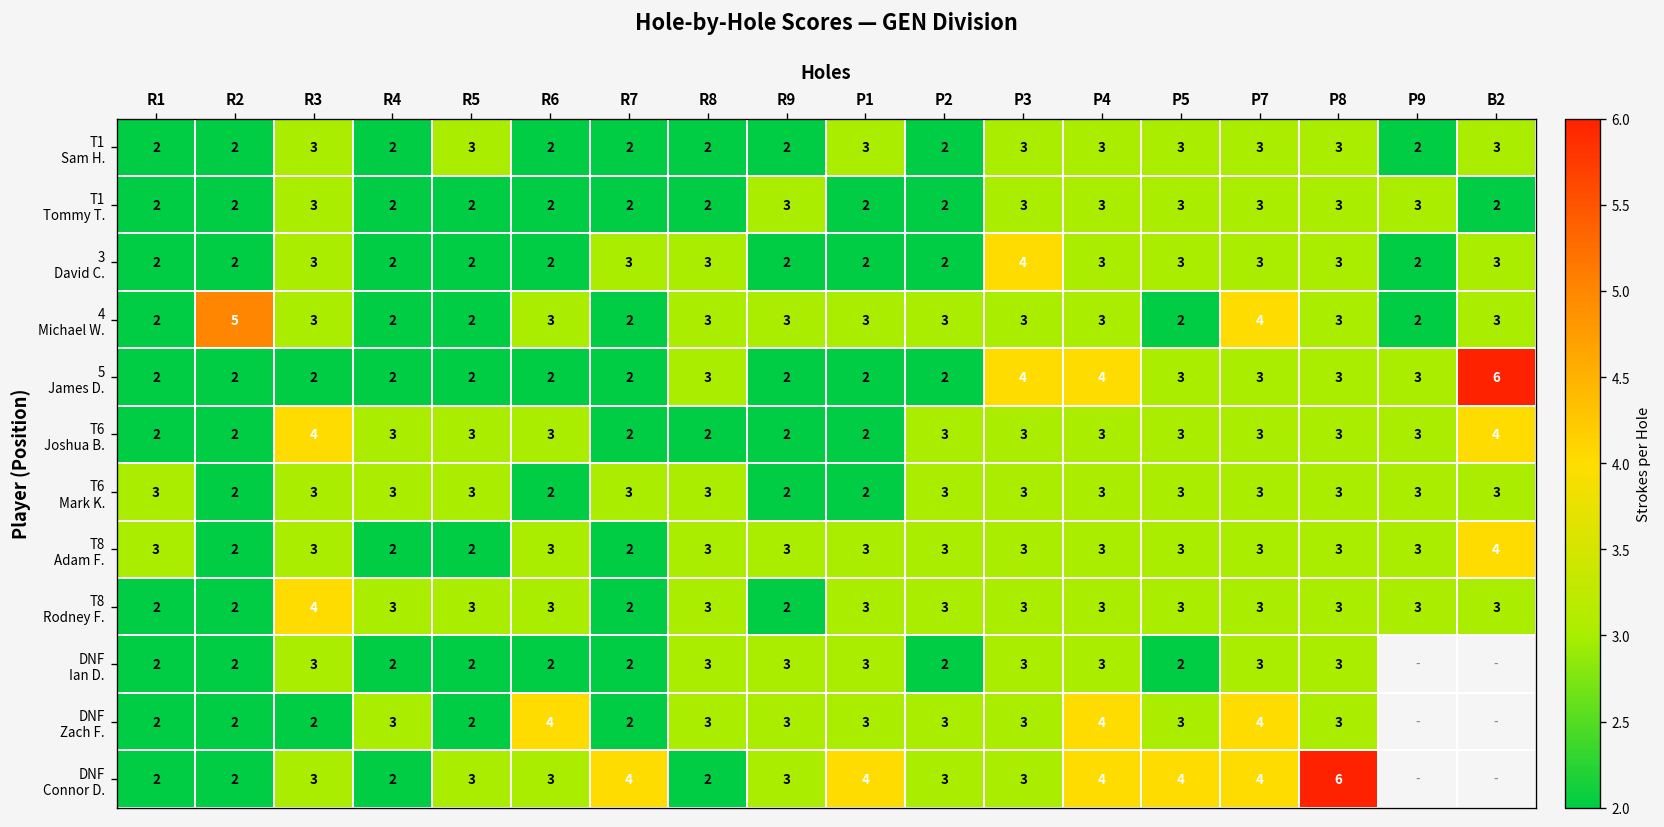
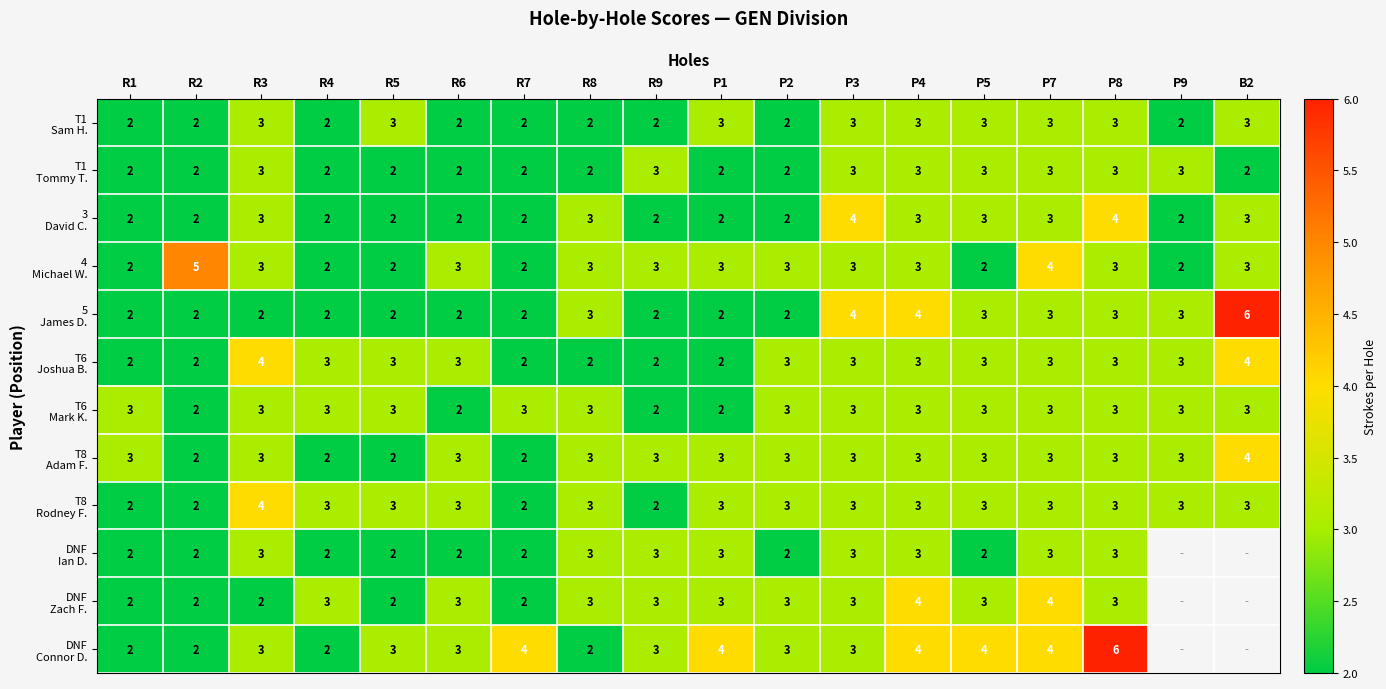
  {
    "3 David C.": {
      "R1": 2,
      "R2": 2,
      "R3": 3,
      "R4": 2,
      "R5": 2,
      "R6": 2,
-     "R7": 3,
+     "R7": 2,
      "R8": 3,
      "R9": 2,
      "P1": 2,
      "P2": 2,
      "P3": 4,
      "P4": 3,
      "P5": 3,
      "P7": 3,
-     "P8": 3,
+     "P8": 4,
      "P9": 2,
      "B2": 3
    },
    "DNF Zach F.": {
      "R1": 2,
      "R2": 2,
      "R3": 2,
      "R4": 3,
      "R5": 2,
-     "R6": 4,
+     "R6": 3,
      "R7": 2,
      "R8": 3,
      "R9": 3,
      "P1": 3,
      "P2": 3,
      "P3": 3,
      "P4": 4,
      "P5": 3,
      "P7": 4,
      "P8": 3
    }
  }
